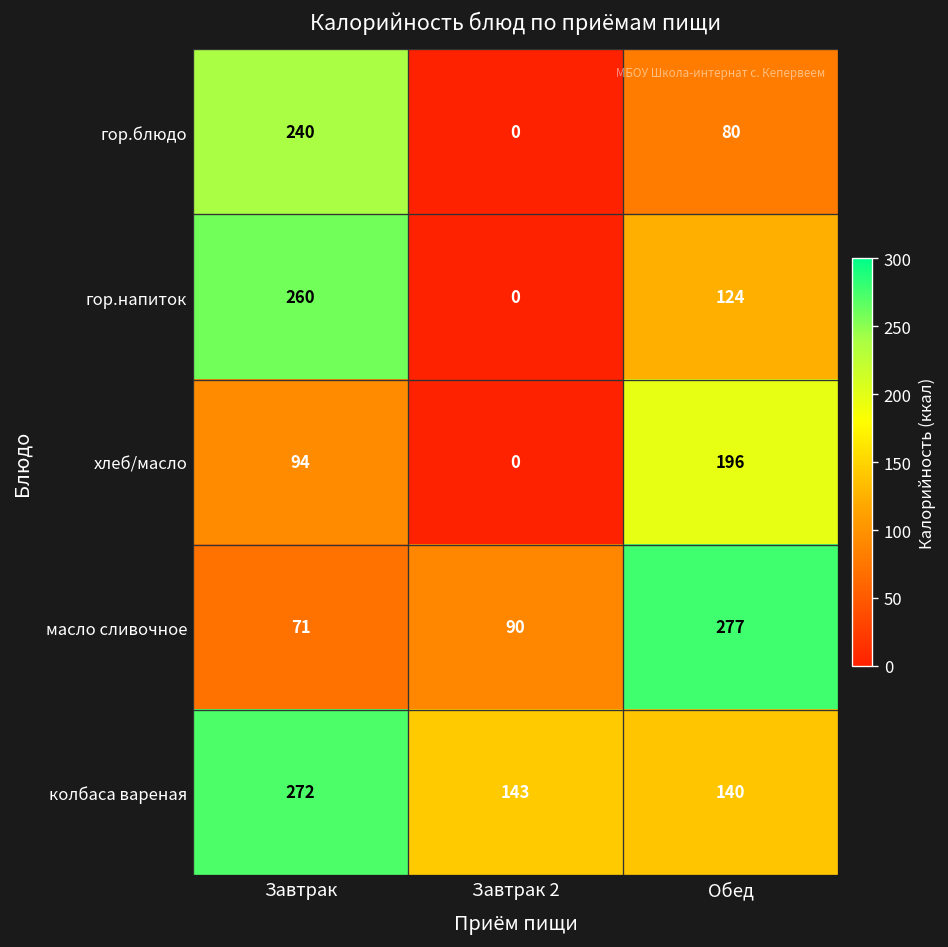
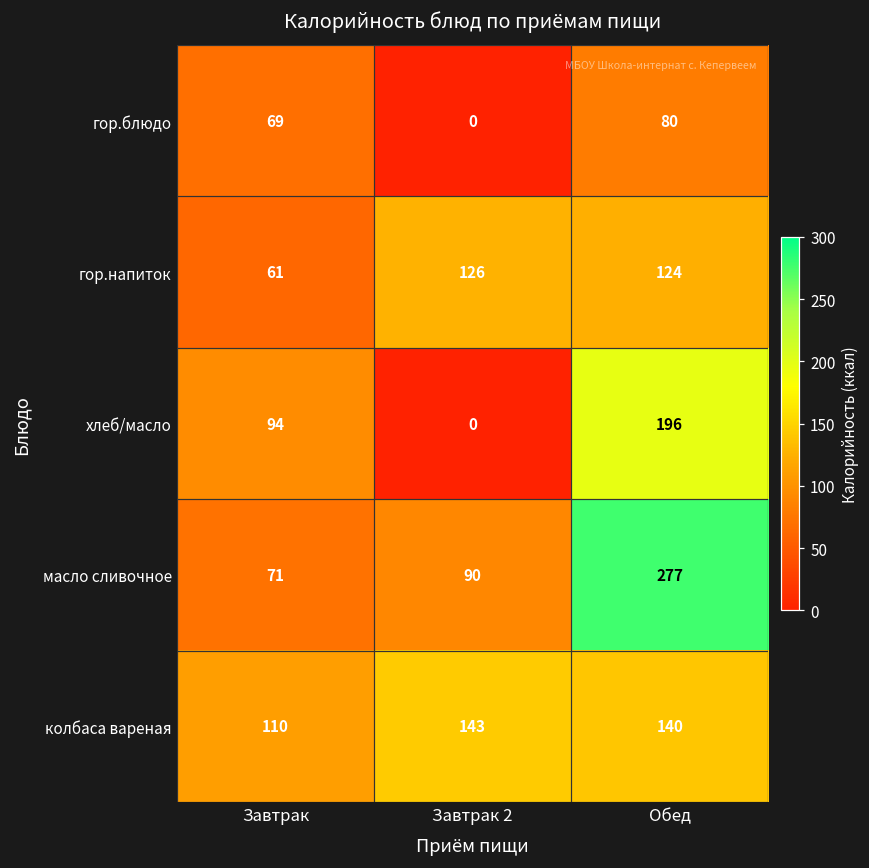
  {
    "гор.блюдо": {
-     "Завтрак": 240,
+     "Завтрак": 69,
      "Завтрак 2": 0
    },
    "гор.напиток": {
-     "Завтрак": 260,
-     "Завтрак 2": 0,
+     "Завтрак": 61,
+     "Завтрак 2": 126,
      "Обед": 124
    },
    "хлеб/масло": {
      "Завтрак": 94,
      "Завтрак 2": 0,
      "Обед": 196
    },
    "масло сливочное": {
      "Завтрак": 71,
      "Завтрак 2": 90,
      "Обед": 277
    },
    "колбаса вареная": {
-     "Завтрак": 272,
+     "Завтрак": 110,
      "Завтрак 2": 143,
      "Обед": 140
    }
  }
